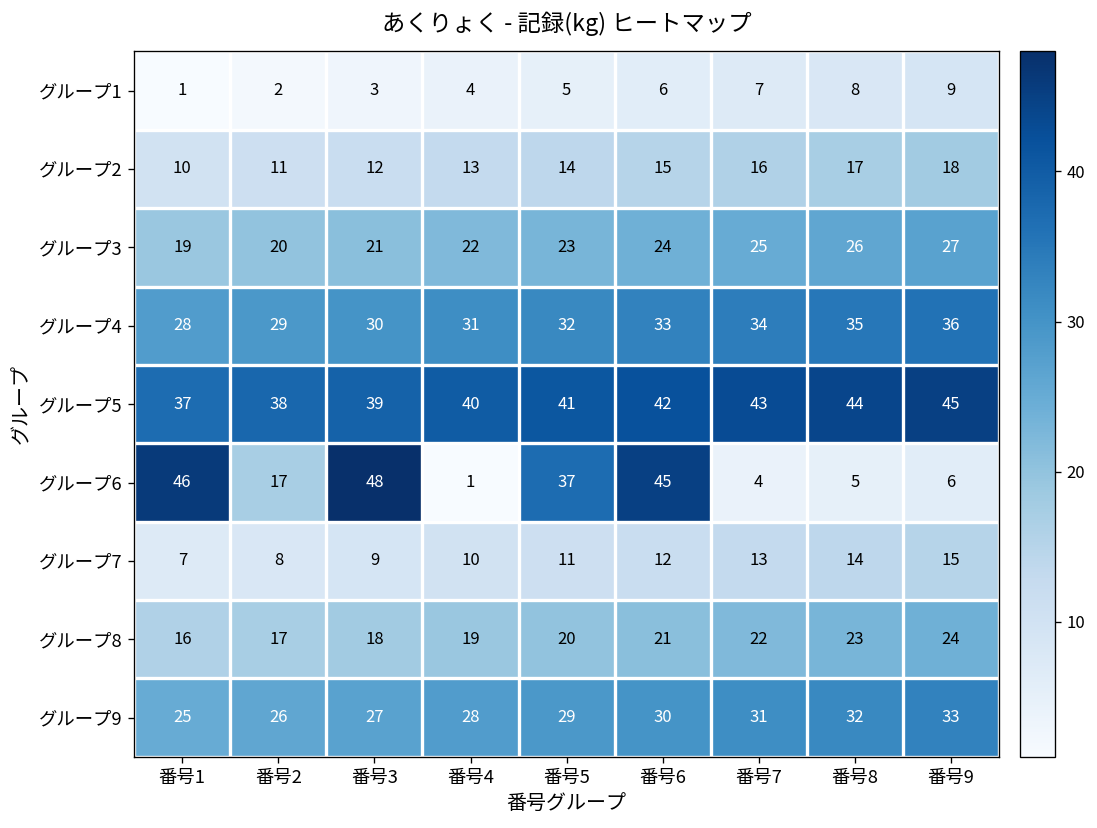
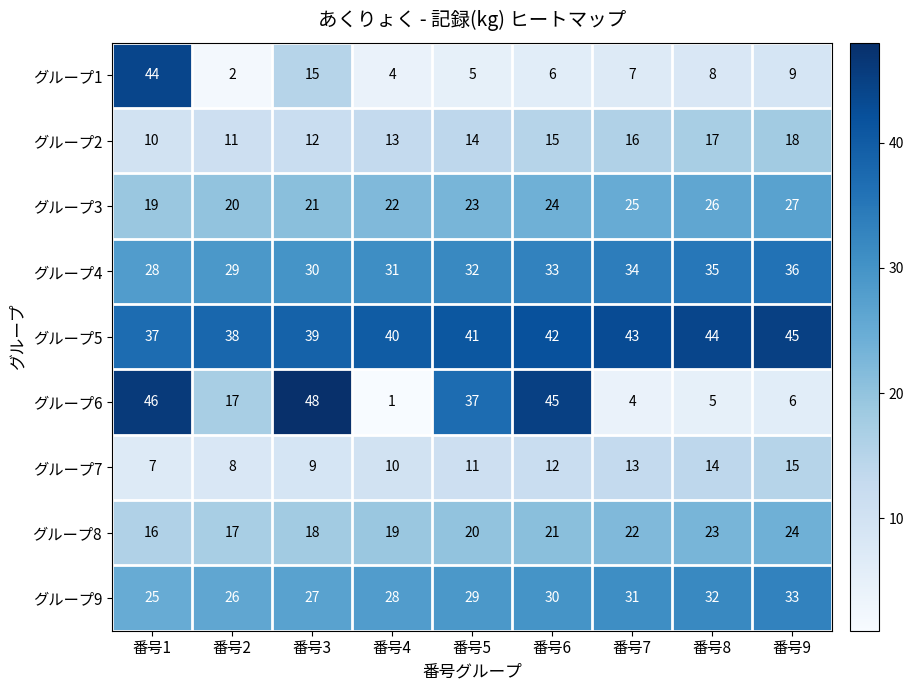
  {
    "グループ1": {
-     "番号1": 1,
+     "番号1": 44,
      "番号2": 2,
-     "番号3": 3,
+     "番号3": 15,
      "番号4": 4,
      "番号5": 5,
      "番号6": 6,
      "番号7": 7,
      "番号8": 8,
      "番号9": 9
    },
    "グループ2": {
      "番号1": 10,
      "番号2": 11,
      "番号3": 12,
      "番号4": 13,
      "番号5": 14,
      "番号6": 15,
      "番号7": 16,
      "番号8": 17,
      "番号9": 18
    },
    "グループ3": {
      "番号1": 19,
      "番号2": 20,
      "番号3": 21,
      "番号4": 22,
      "番号5": 23,
      "番号6": 24,
      "番号7": 25,
      "番号8": 26,
      "番号9": 27
    },
    "グループ4": {
      "番号1": 28,
      "番号2": 29,
      "番号3": 30,
      "番号4": 31,
      "番号5": 32,
      "番号6": 33,
      "番号7": 34,
      "番号8": 35,
      "番号9": 36
    },
    "グループ5": {
      "番号1": 37,
      "番号2": 38,
      "番号3": 39,
      "番号4": 40,
      "番号5": 41,
      "番号6": 42,
      "番号7": 43,
      "番号8": 44,
      "番号9": 45
    },
    "グループ6": {
      "番号1": 46,
      "番号2": 17,
      "番号3": 48,
      "番号4": 1,
      "番号5": 37,
      "番号6": 45,
      "番号7": 4,
      "番号8": 5,
      "番号9": 6
    },
    "グループ7": {
      "番号1": 7,
      "番号2": 8,
      "番号3": 9,
      "番号4": 10,
      "番号5": 11,
      "番号6": 12,
      "番号7": 13,
      "番号8": 14,
      "番号9": 15
    },
    "グループ8": {
      "番号1": 16,
      "番号2": 17,
      "番号3": 18,
      "番号4": 19,
      "番号5": 20,
      "番号6": 21,
      "番号7": 22,
      "番号8": 23,
      "番号9": 24
    },
    "グループ9": {
      "番号1": 25,
      "番号2": 26,
      "番号3": 27,
      "番号4": 28,
      "番号5": 29,
      "番号6": 30,
      "番号7": 31,
      "番号8": 32,
      "番号9": 33
    }
  }
